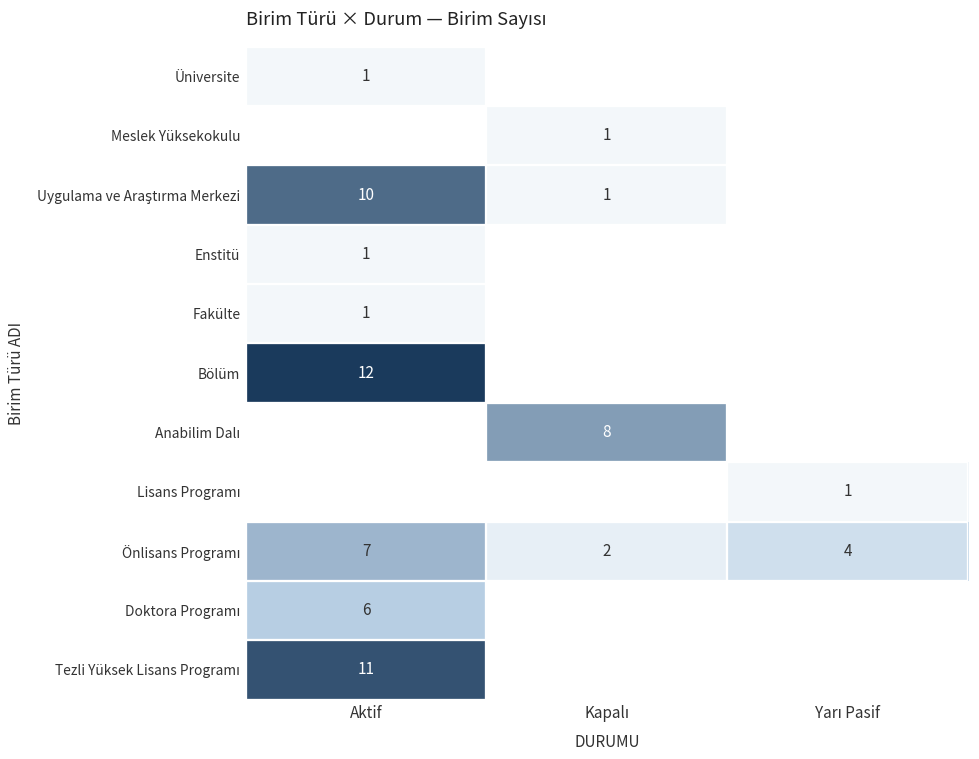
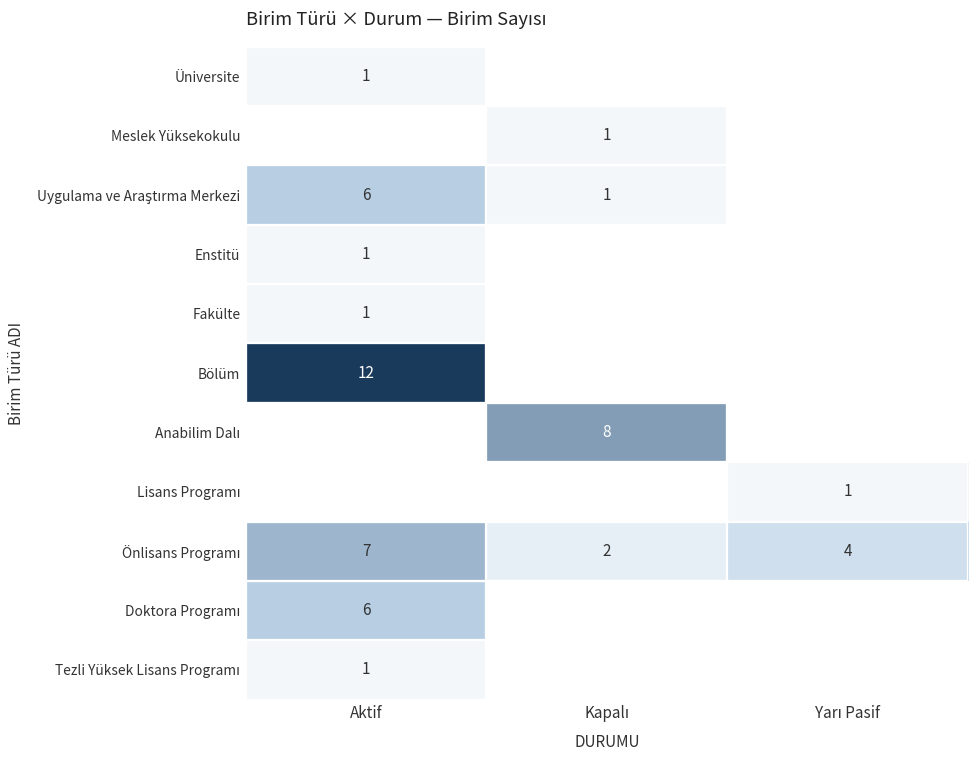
  {
    "Üniversite": {
      "Aktif": 1
    },
    "Meslek Yüksekokulu": {
      "Kapalı": 1
    },
    "Uygulama ve Araştırma Merkezi": {
-     "Aktif": 10,
+     "Aktif": 6,
      "Kapalı": 1
    },
    "Enstitü": {
      "Aktif": 1
    },
    "Fakülte": {
      "Aktif": 1
    },
    "Bölüm": {
      "Aktif": 12
    },
    "Anabilim Dalı": {
      "Kapalı": 8
    },
    "Lisans Programı": {
      "Yarı Pasif": 1
    },
    "Önlisans Programı": {
      "Aktif": 7,
      "Kapalı": 2,
      "Yarı Pasif": 4
    },
    "Doktora Programı": {
      "Aktif": 6
    },
    "Tezli Yüksek Lisans Programı": {
-     "Aktif": 11
+     "Aktif": 1
    }
  }
